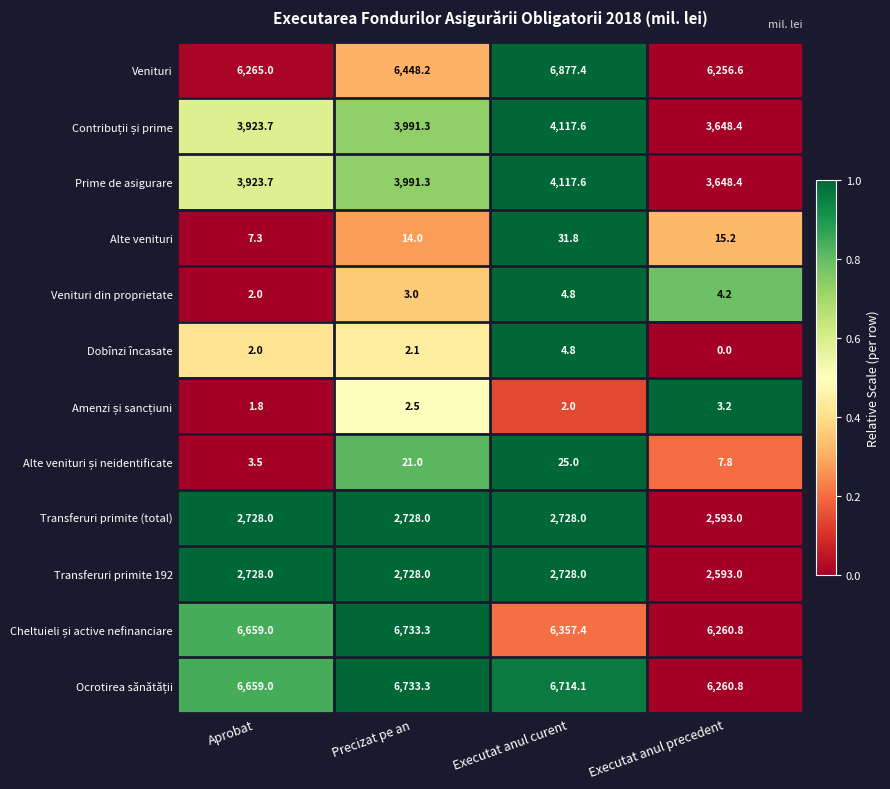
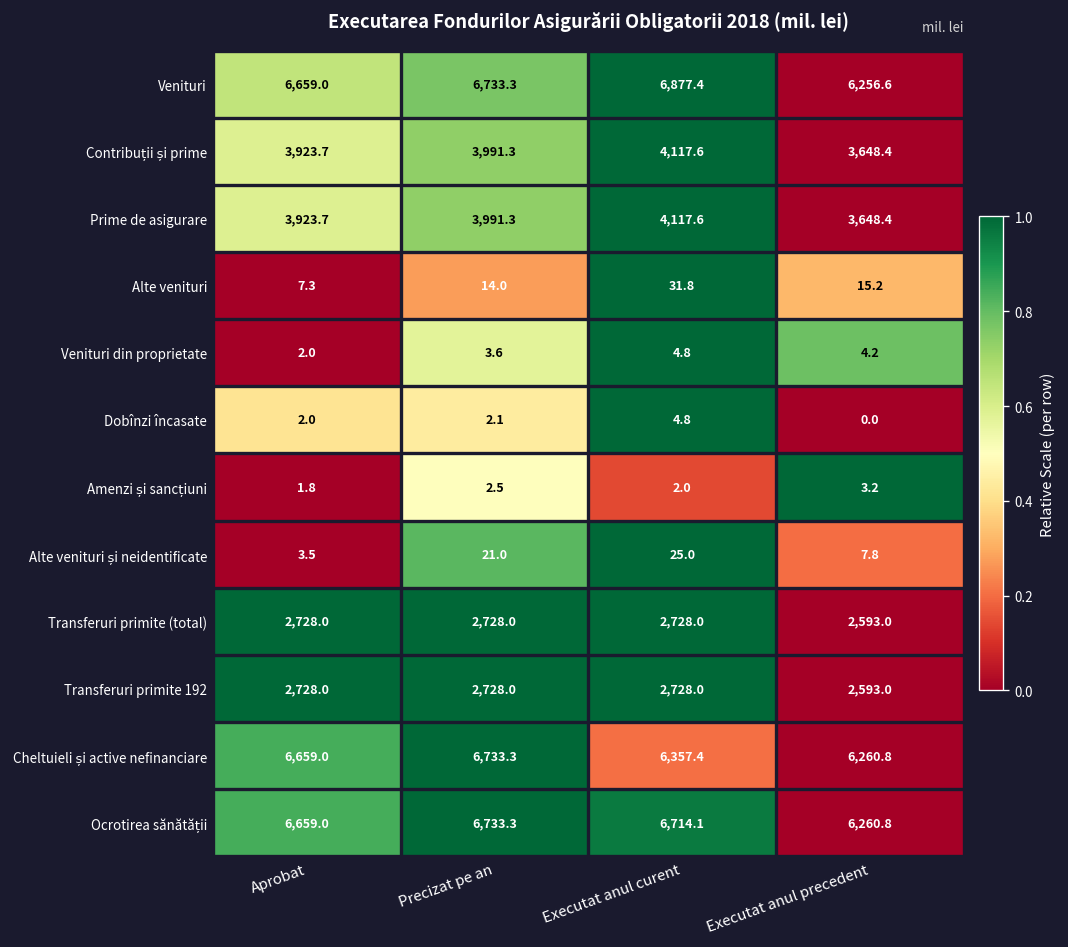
  {
    "Venituri": {
-     "Aprobat": "6,265.0",
-     "Precizat pe an": "6,448.2",
+     "Aprobat": "6,659.0",
+     "Precizat pe an": "6,733.3",
      "Executat anul curent": "6,877.4",
      "Executat anul precedent": "6,256.6"
    },
    "Contribuții și prime": {
      "Aprobat": "3,923.7",
      "Precizat pe an": "3,991.3",
      "Executat anul curent": "4,117.6",
      "Executat anul precedent": "3,648.4"
    },
    "Prime de asigurare": {
      "Aprobat": "3,923.7",
      "Precizat pe an": "3,991.3",
      "Executat anul curent": "4,117.6",
      "Executat anul precedent": "3,648.4"
    },
    "Alte venituri": {
      "Aprobat": "7.3",
      "Precizat pe an": "14.0",
      "Executat anul curent": "31.8",
      "Executat anul precedent": "15.2"
    },
    "Venituri din proprietate": {
      "Aprobat": "2.0",
-     "Precizat pe an": "3.0",
+     "Precizat pe an": "3.6",
      "Executat anul curent": "4.8",
      "Executat anul precedent": "4.2"
    },
    "Dobînzi încasate": {
      "Aprobat": "2.0",
      "Precizat pe an": "2.1",
      "Executat anul curent": "4.8",
      "Executat anul precedent": "0.0"
    },
    "Amenzi și sancțiuni": {
      "Aprobat": "1.8",
      "Precizat pe an": "2.5",
      "Executat anul curent": "2.0",
      "Executat anul precedent": "3.2"
    },
    "Alte venituri și neidentificate": {
      "Aprobat": "3.5",
      "Precizat pe an": "21.0",
      "Executat anul curent": "25.0",
      "Executat anul precedent": "7.8"
    },
    "Transferuri primite (total)": {
      "Aprobat": "2,728.0",
      "Precizat pe an": "2,728.0",
      "Executat anul curent": "2,728.0",
      "Executat anul precedent": "2,593.0"
    },
    "Transferuri primite 192": {
      "Aprobat": "2,728.0",
      "Precizat pe an": "2,728.0",
      "Executat anul curent": "2,728.0",
      "Executat anul precedent": "2,593.0"
    },
    "Cheltuieli și active nefinanciare": {
      "Aprobat": "6,659.0",
      "Precizat pe an": "6,733.3",
      "Executat anul curent": "6,357.4",
      "Executat anul precedent": "6,260.8"
    },
    "Ocrotirea sănătății": {
      "Aprobat": "6,659.0",
      "Precizat pe an": "6,733.3",
      "Executat anul curent": "6,714.1",
      "Executat anul precedent": "6,260.8"
    }
  }
